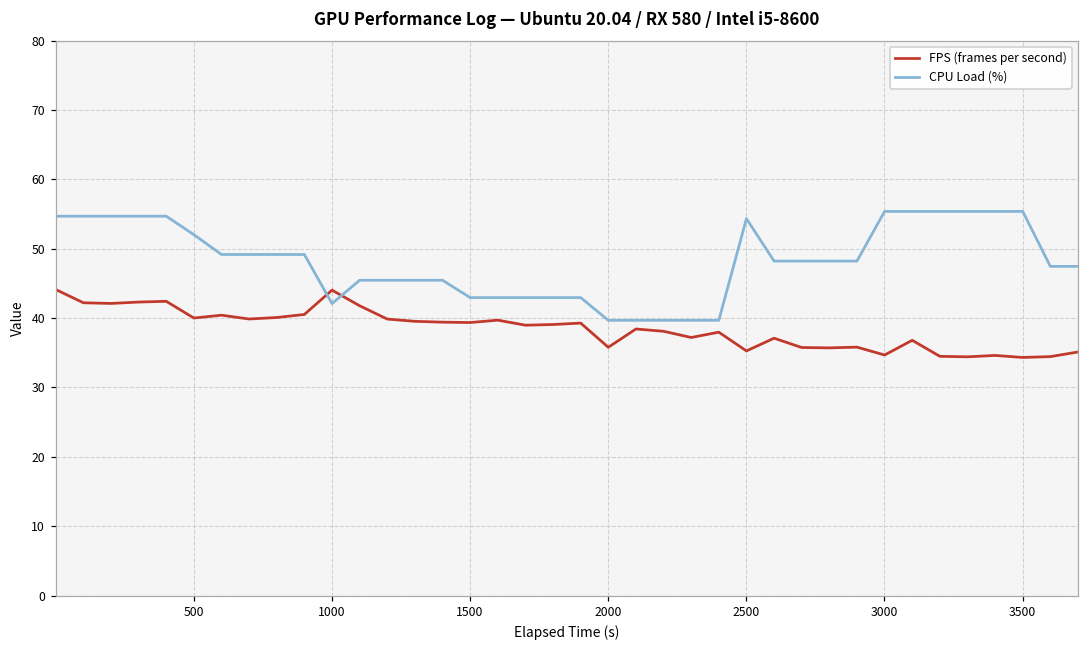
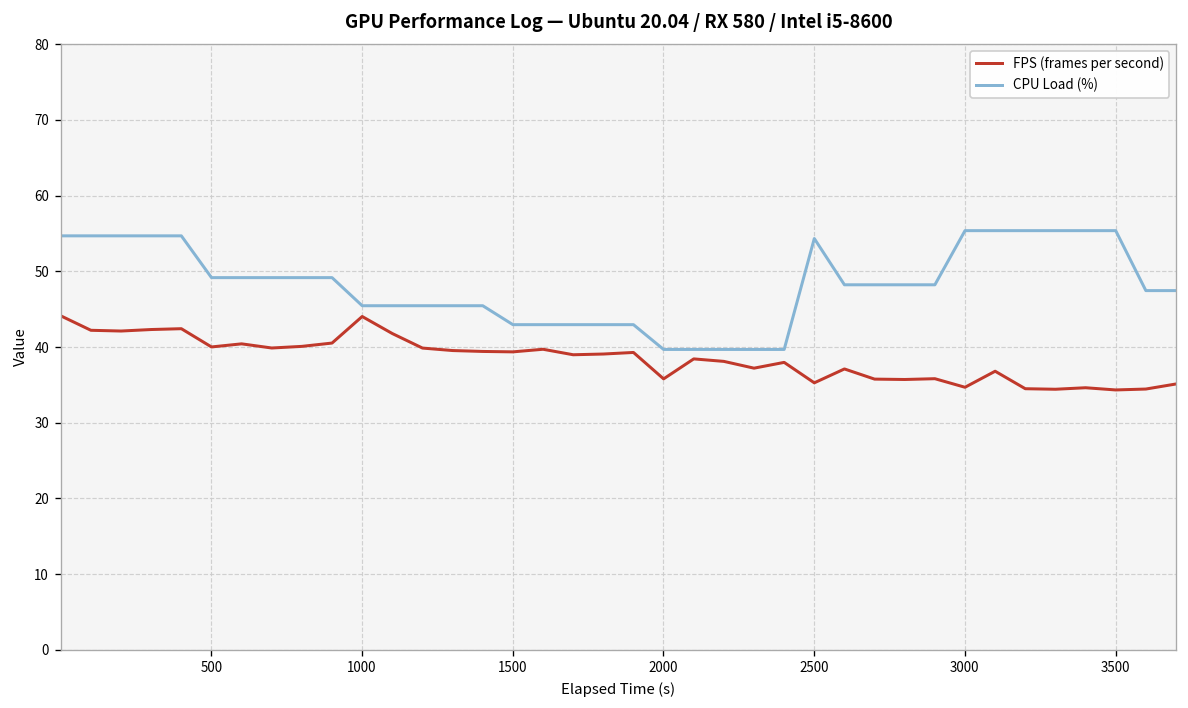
  {
    "FPS (frames per second)": {
      "500": 40,
      "1000": 44,
      "1500": 39,
      "2000": 36,
      "2500": 35,
      "3000": 35,
      "3500": 34
    },
    "CPU Load (%)": {
-     "500": 52,
-     "1000": 42,
+     "500": 49,
+     "1000": 45,
      "1500": 43,
      "2000": 40,
      "2500": 54,
      "3000": 55,
      "3500": 55
    }
  }
